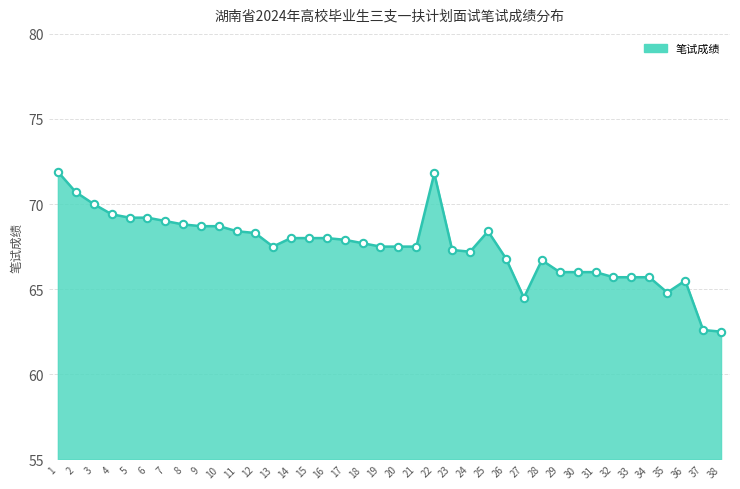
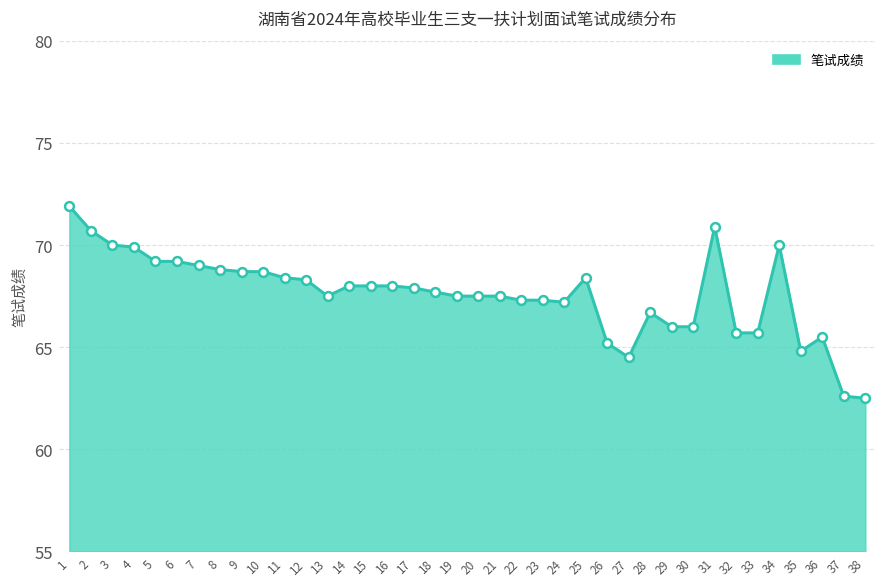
  {
    "1": 71.9,
    "2": 70.7,
    "3": 70.0,
-   "4": 69.4,
+   "4": 69.9,
    "5": 69.2,
    "6": 69.2,
    "7": 69.0,
    "8": 68.8,
    "9": 68.7,
    "10": 68.7,
    "11": 68.4,
    "12": 68.3,
    "13": 67.5,
    "14": 68.0,
    "15": 68.0,
    "16": 68.0,
    "17": 67.9,
    "18": 67.7,
    "19": 67.5,
    "20": 67.5,
    "21": 67.5,
-   "22": 71.8,
+   "22": 67.3,
    "23": 67.3,
    "24": 67.2,
    "25": 68.4,
-   "26": 66.8,
+   "26": 65.2,
    "27": 64.5,
    "28": 66.7,
    "29": 66.0,
    "30": 66.0,
-   "31": 66.0,
+   "31": 70.9,
    "32": 65.7,
    "33": 65.7,
-   "34": 65.7,
+   "34": 70.0,
    "35": 64.8,
    "36": 65.5,
    "37": 62.6,
    "38": 62.5
  }
